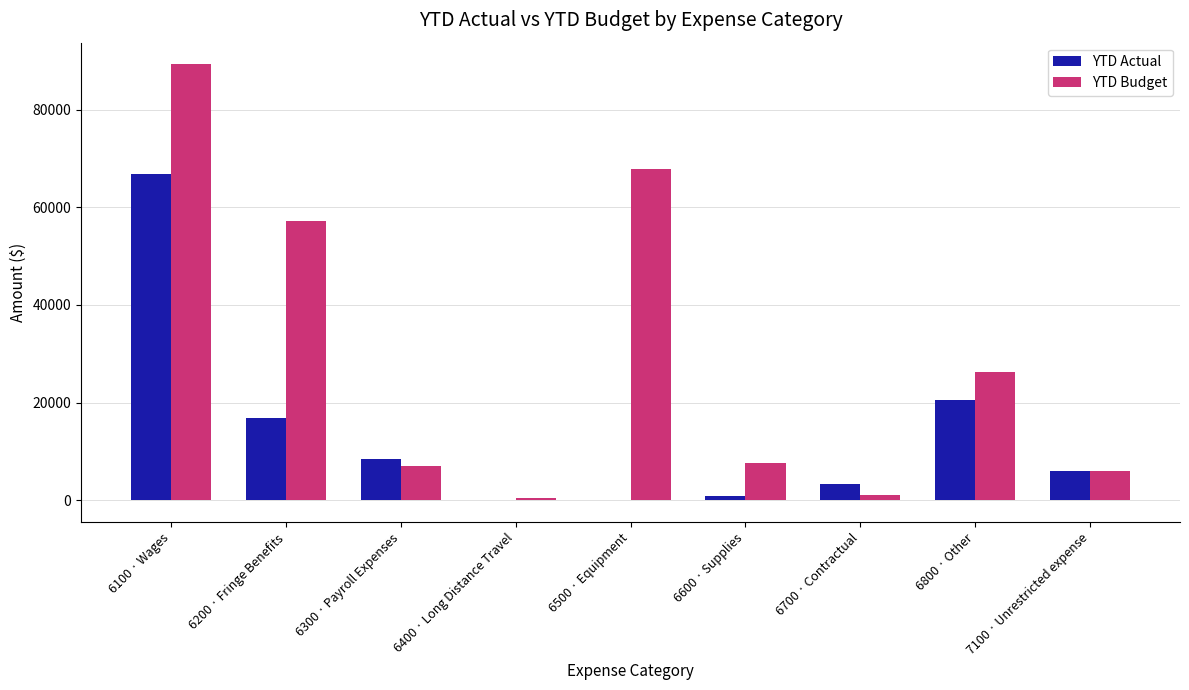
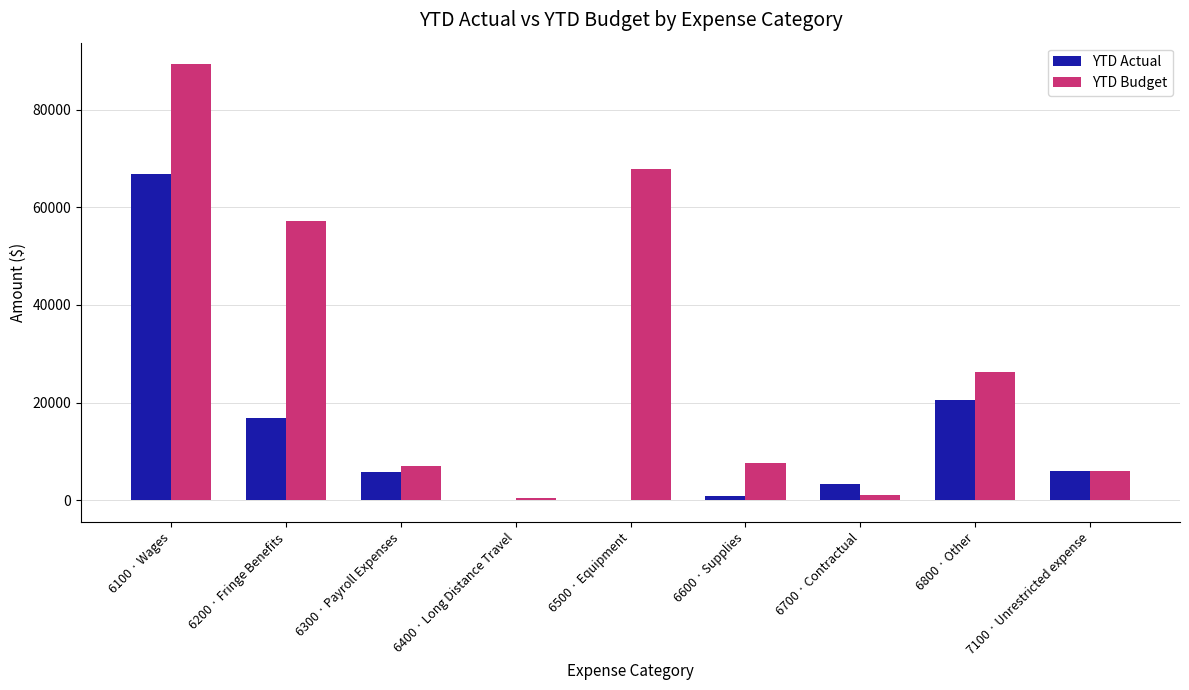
  {
    "YTD Actual": {
      "6100 · Wages": 67000,
      "6200 · Fringe Benefits": 17000,
-     "6300 · Payroll Expenses": 8000,
+     "6300 · Payroll Expenses": 6000,
      "6400 · Long Distance Travel": 0,
      "6600 · Supplies": 1000,
      "6700 · Contractual": 3000,
      "6800 · Other": 21000,
      "7100 · Unrestricted expense": 6000
    },
    "YTD Budget": {
      "6100 · Wages": 89000,
      "6200 · Fringe Benefits": 57000,
      "6300 · Payroll Expenses": 7000,
      "6500 · Equipment": 68000,
      "6600 · Supplies": 8000,
      "6700 · Contractual": 1000,
      "6800 · Other": 26000,
      "7100 · Unrestricted expense": 6000
    }
  }
